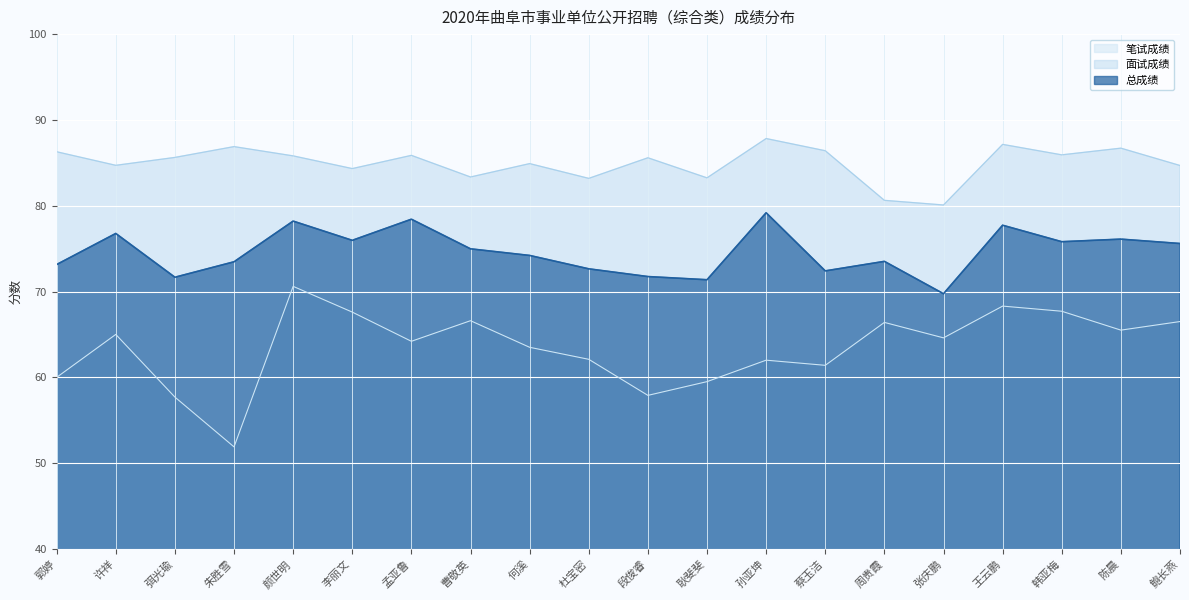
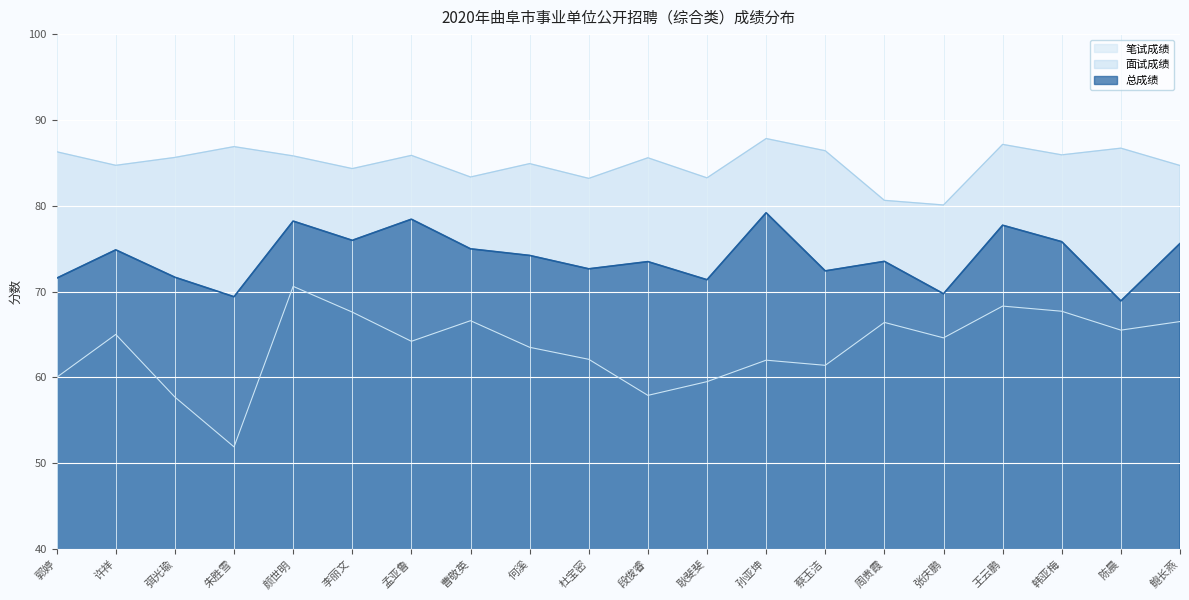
  {
    "总成绩": {
-     "郭婷": 73,
-     "许祥": 77,
+     "郭婷": 72,
+     "许祥": 75,
      "弭光瑜": 72,
-     "朱胜雪": 73,
+     "朱胜雪": 69,
      "颜世明": 78,
      "李丽文": 76,
      "孟亚鲁": 78,
      "曹敬英": 75,
      "何溪": 74,
      "杜宝密": 73,
-     "段俊睿": 72,
+     "段俊睿": 73,
      "耿斐斐": 71,
      "孙亚坤": 79,
      "蔡玉洁": 72,
      "周贵霞": 74,
      "张庆鹏": 70,
      "王云鹏": 78,
      "韩亚梅": 76,
-     "陈晨": 76,
+     "陈晨": 69,
      "鲍长燕": 76
    }
  }
